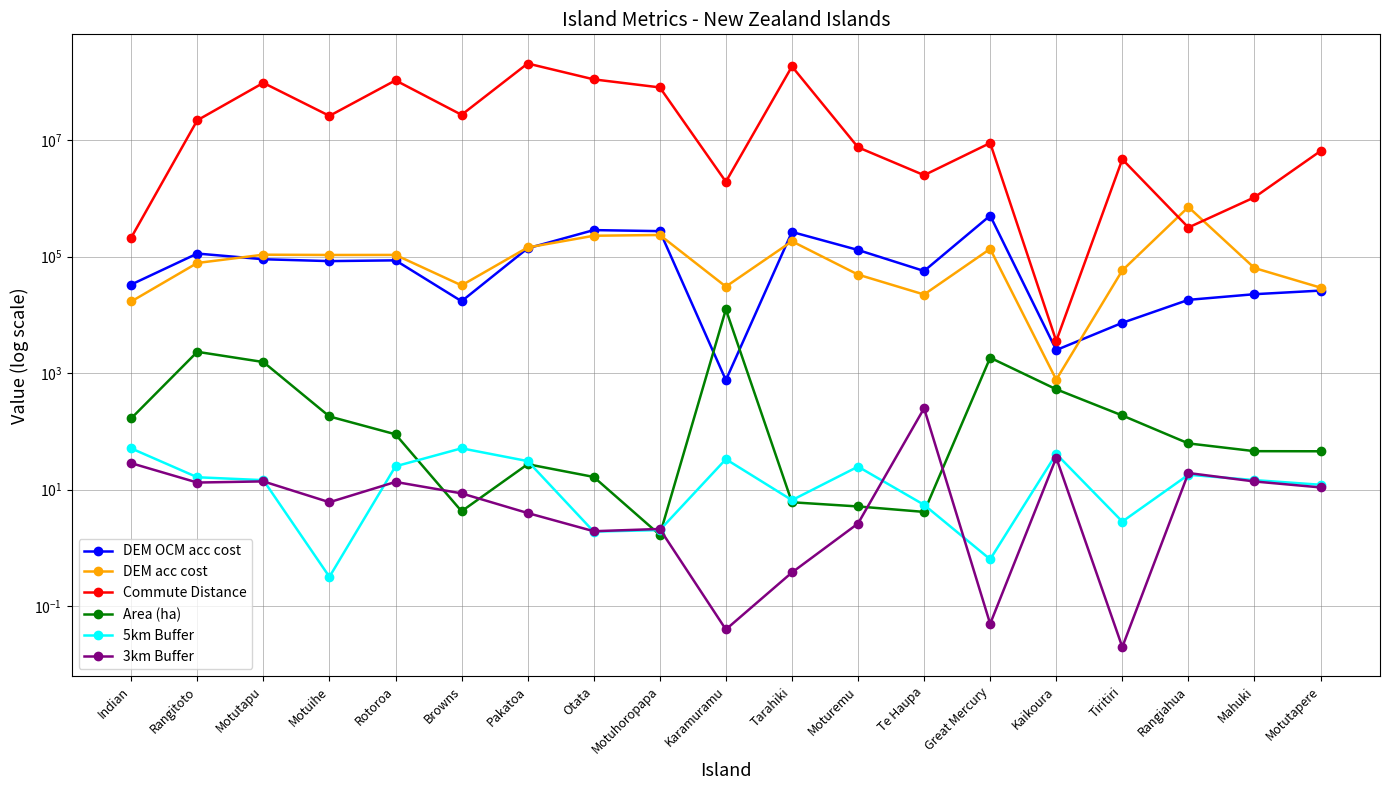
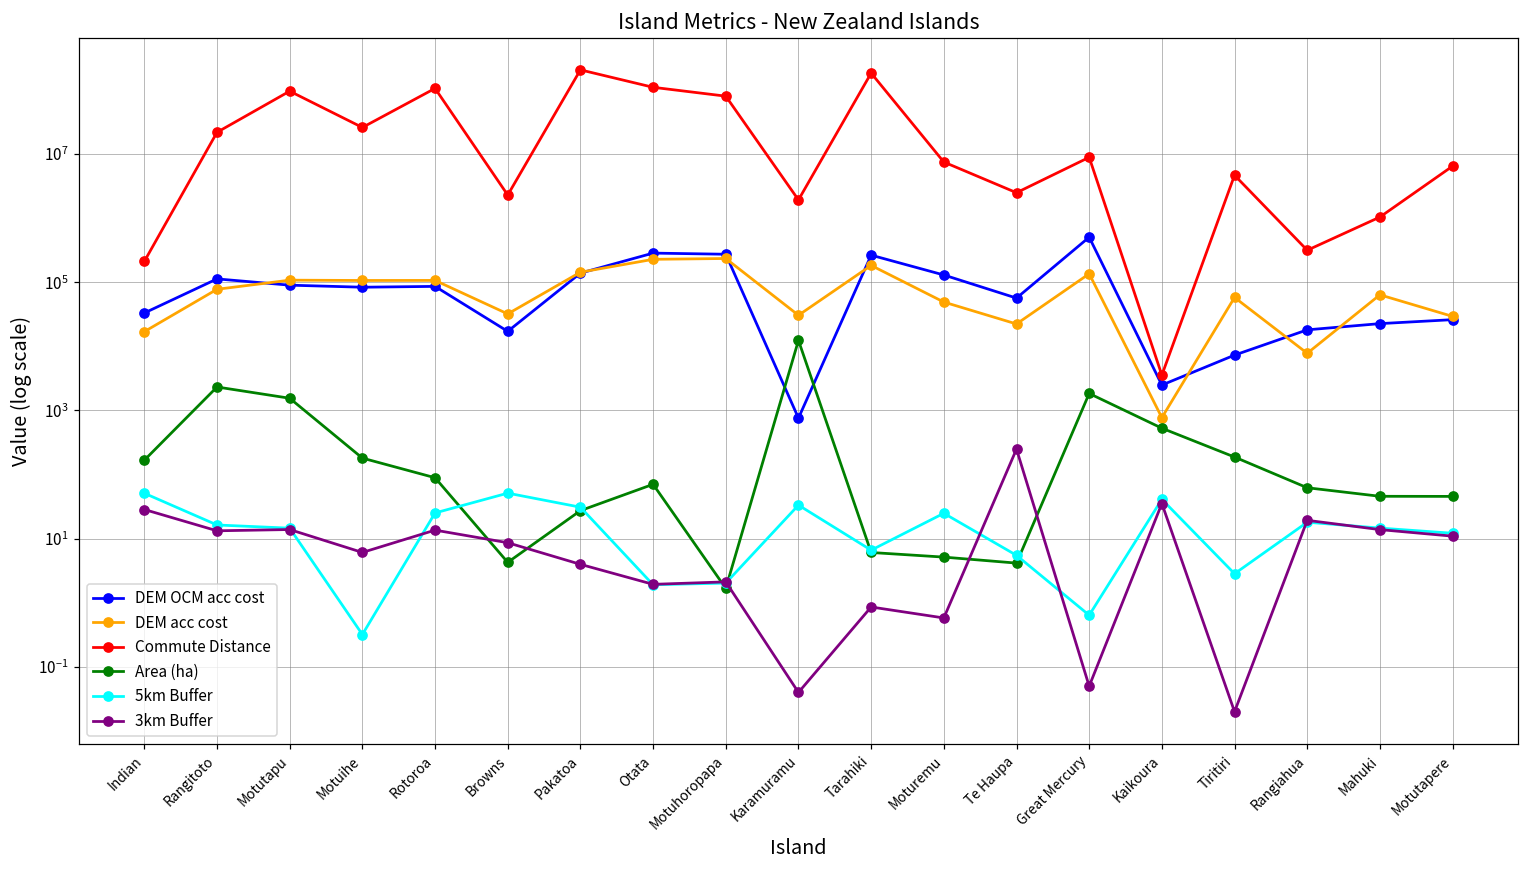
  {
    "DEM OCM acc cost": {
      "Indian": 30000,
      "Rangitoto": 110000,
      "Motutapu": 90000,
      "Motuihe": 80000,
      "Rotoroa": 90000,
      "Browns": 17000,
      "Otata": 300000,
      "Motuhoropapa": 300000,
      "Karamuramu": 800,
      "Tarahiki": 300000,
      "Moturemu": 130000,
      "Te Haupa": 60000,
      "Great Mercury": 500000,
      "Kaikoura": 2500,
      "Tiritiri": 7000,
      "Rangiahua": 18000,
      "Mahuki": 23000,
      "Motutapere": 30000
    },
    "DEM acc cost": {
      "Indian": 17000,
      "Rangitoto": 80000,
      "Motutapu": 110000,
      "Motuihe": 110000,
      "Rotoroa": 110000,
      "Browns": 30000,
      "Otata": 230000,
      "Motuhoropapa": 230000,
      "Karamuramu": 30000,
      "Tarahiki": 180000,
      "Moturemu": 50000,
      "Te Haupa": 22000,
      "Great Mercury": 140000,
      "Kaikoura": 800,
      "Tiritiri": 60000,
-     "Rangiahua": 700000,
+     "Rangiahua": 8000,
      "Mahuki": 60000,
      "Motutapere": 30000
    },
    "Commute Distance": {
      "Indian": 210000,
      "Rangitoto": 22000000,
      "Motutapu": 100000000,
      "Motuihe": 30000000,
      "Rotoroa": 110000000,
-     "Browns": 30000000,
+     "Browns": 2300000,
      "Pakatoa": 210000000,
      "Otata": 110000000,
      "Motuhoropapa": 80000000,
      "Karamuramu": 1900000,
      "Tarahiki": 180000000,
      "Moturemu": 7000000,
      "Te Haupa": 2500000,
      "Great Mercury": 9000000,
      "Kaikoura": 4000,
      "Tiritiri": 5000000,
      "Rangiahua": 300000,
      "Mahuki": 1000000,
      "Motutapere": 6000000
    },
    "Area (ha)": {
      "Indian": 170,
      "Rangitoto": 2300,
      "Motutapu": 1600,
      "Motuihe": 180,
      "Rotoroa": 90,
      "Browns": 4,
      "Pakatoa": 30,
-     "Otata": 17,
+     "Otata": 70,
      "Motuhoropapa": 1.7,
      "Karamuramu": 12000,
      "Moturemu": 5,
      "Te Haupa": 4,
      "Great Mercury": 1800,
      "Kaikoura": 500,
      "Tiritiri": 190,
      "Rangiahua": 60,
      "Mahuki": 50,
      "Motutapere": 50
    },
    "5km Buffer": {
      "Indian": 50,
      "Rangitoto": 16,
      "Motuihe": 0.3,
      "Rotoroa": 25,
      "Browns": 50,
      "Pakatoa": 30,
      "Karamuramu": 30,
      "Moturemu": 25,
      "Te Haupa": 6,
      "Great Mercury": 0.6,
      "Kaikoura": 40,
      "Tiritiri": 3,
      "Motutapere": 12
    },
    "3km Buffer": {
      "Indian": 30,
      "Rangitoto": 13,
      "Motuihe": 6,
      "Rotoroa": 14,
      "Browns": 9,
      "Pakatoa": 4,
      "Karamuramu": 0.04,
-     "Tarahiki": 0.4,
-     "Moturemu": 3,
+     "Tarahiki": 0.9,
+     "Moturemu": 0.6,
      "Te Haupa": 250,
      "Great Mercury": 0.05,
      "Kaikoura": 40,
      "Tiritiri": 0.020,
      "Motutapere": 11
    }
  }
